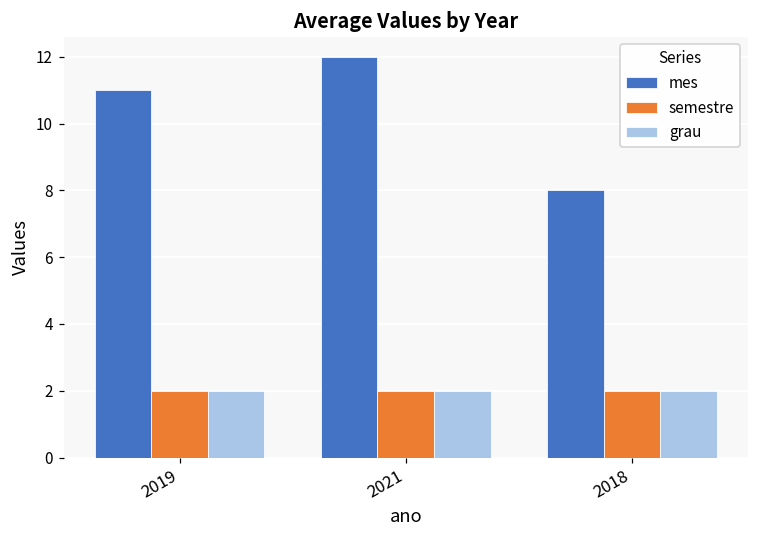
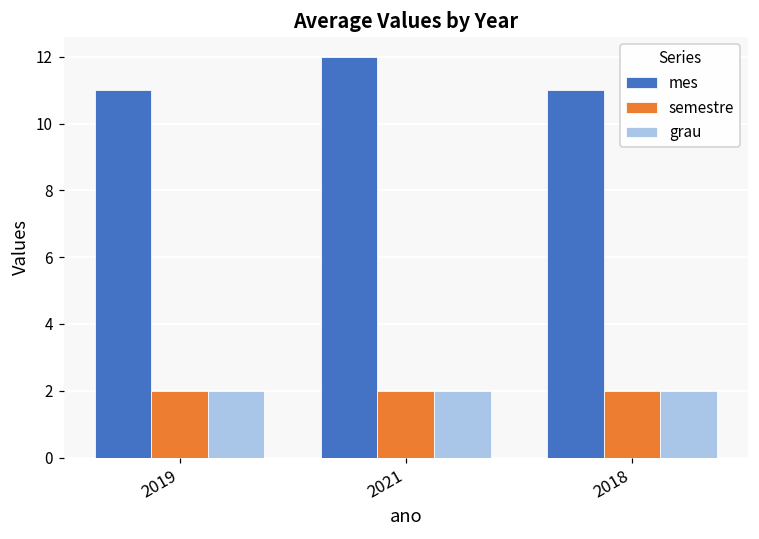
  {
    "mes": {
      "2019": 11,
      "2021": 12,
-     "2018": 8
+     "2018": 11
    },
    "semestre": {
      "2019": 2,
      "2021": 2,
      "2018": 2
    },
    "grau": {
      "2019": 2,
      "2021": 2,
      "2018": 2
    }
  }
